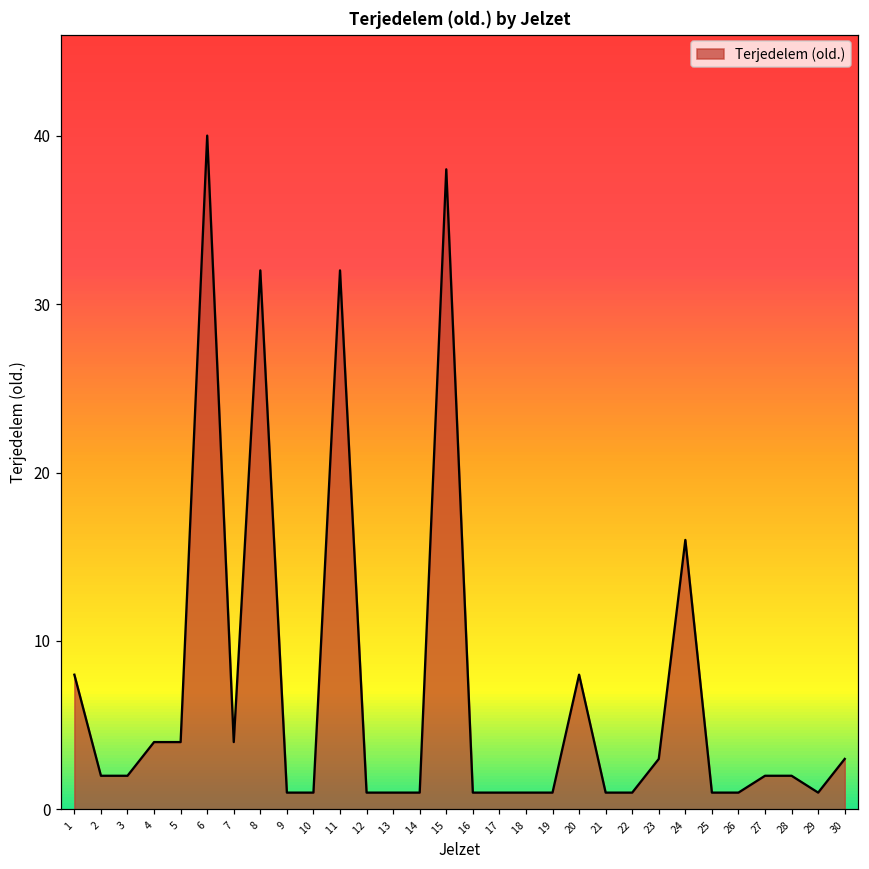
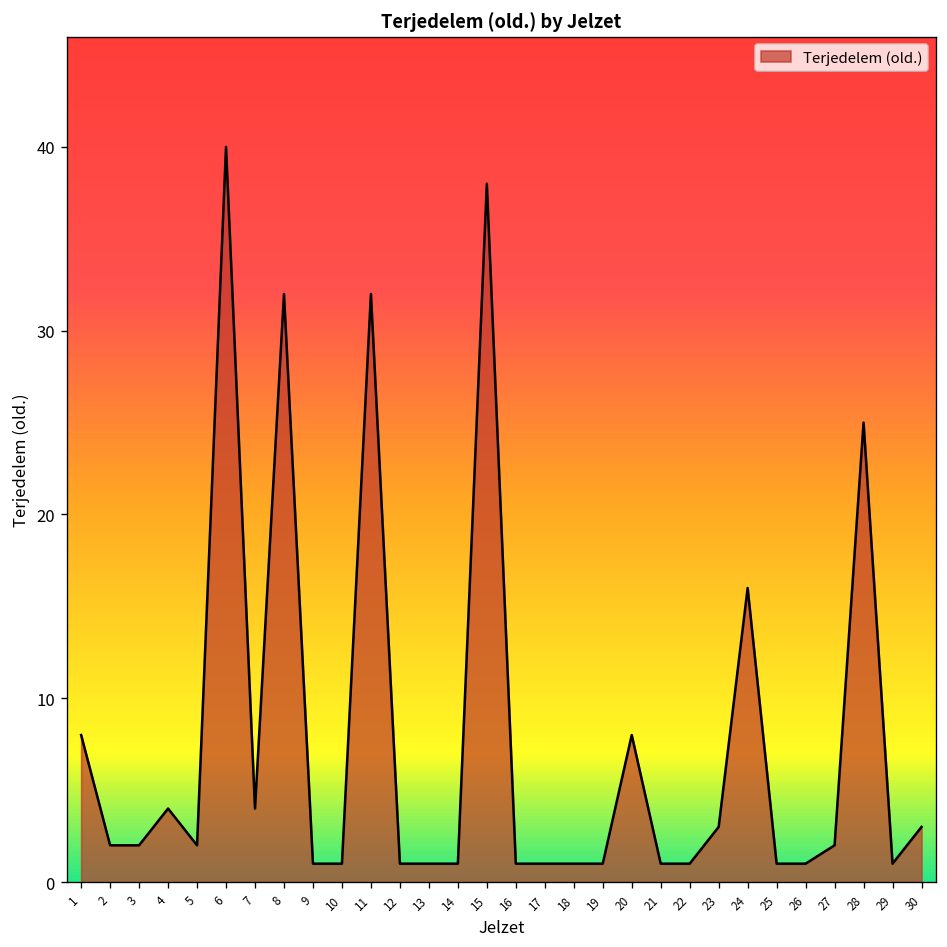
  {
    "1": 8,
    "2": 2,
    "3": 2,
    "4": 4,
-   "5": 4,
+   "5": 2,
    "6": 40,
    "7": 4,
    "8": 32,
    "9": 1,
    "10": 1,
    "11": 32,
    "12": 1,
    "13": 1,
    "14": 1,
    "15": 38,
    "16": 1,
    "17": 1,
    "18": 1,
    "19": 1,
    "20": 8,
    "21": 1,
    "22": 1,
    "23": 3,
    "24": 16,
    "25": 1,
    "26": 1,
    "27": 2,
-   "28": 2,
+   "28": 25,
    "29": 1,
    "30": 3
  }
